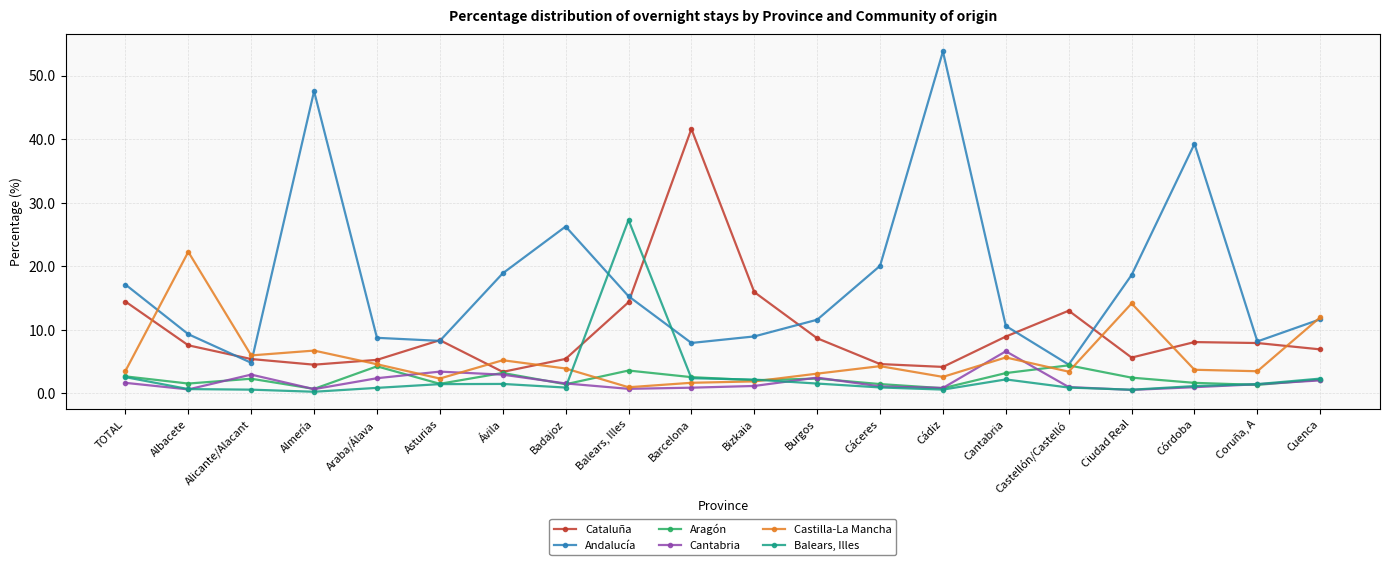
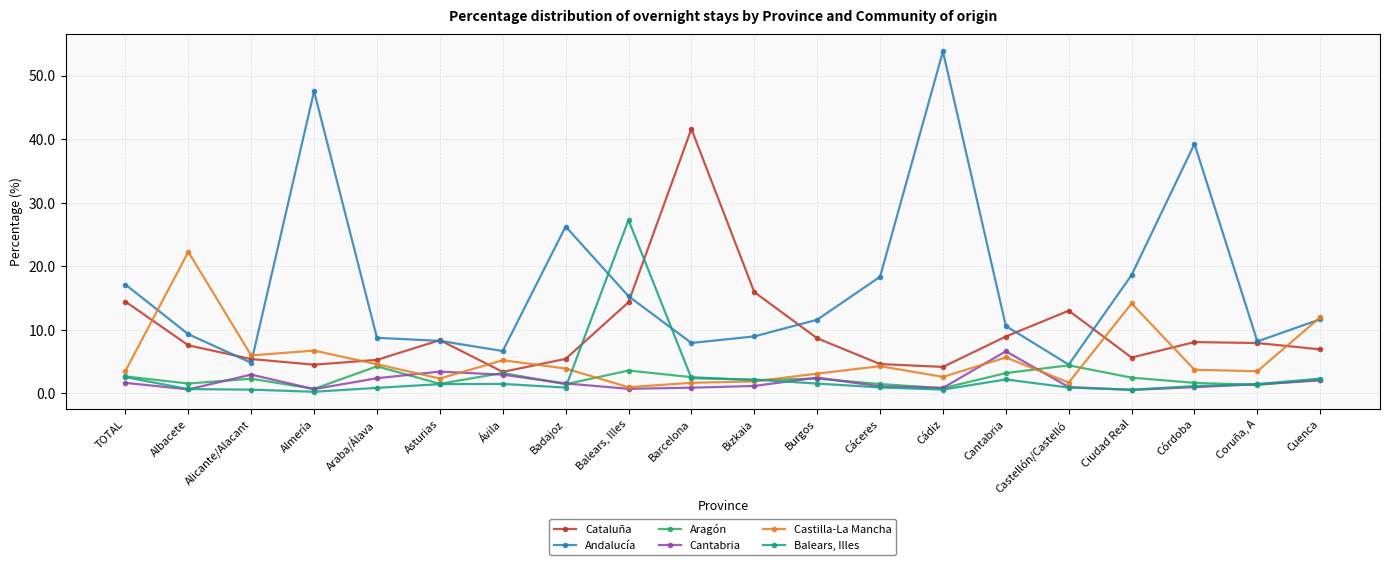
  {
    "Cataluña": {
      "TOTAL": 14,
      "Albacete": 8,
      "Alicante/Alacant": 5,
      "Almería": 4,
      "Araba/Álava": 5,
      "Badajoz": 5,
      "Balears, Illes": 14,
      "Barcelona": 42,
      "Bizkaia": 16,
      "Burgos": 9,
      "Cádiz": 4,
      "Cantabria": 9,
      "Castellón/Castelló": 13,
      "Ciudad Real": 6,
      "Córdoba": 8,
      "Cuenca": 7
    },
    "Andalucía": {
      "TOTAL": 17,
      "Albacete": 9,
      "Alicante/Alacant": 5,
      "Almería": 48,
      "Araba/Álava": 9,
-     "Ávila": 19,
+     "Ávila": 7,
      "Badajoz": 26,
      "Balears, Illes": 15,
      "Barcelona": 8,
      "Bizkaia": 9,
      "Burgos": 12,
-     "Cáceres": 20,
+     "Cáceres": 18,
      "Cádiz": 54,
      "Cantabria": 11,
      "Ciudad Real": 19,
      "Córdoba": 39
    },
    "Cantabria": {
      "TOTAL": 2,
      "Alicante/Alacant": 3,
      "Araba/Álava": 2,
      "Asturias": 3,
      "Barcelona": 1,
      "Bizkaia": 1,
      "Cantabria": 7
    },
    "Castilla-La Mancha": {
      "TOTAL": 3,
      "Albacete": 22,
      "Alicante/Alacant": 6,
      "Almería": 7,
      "Asturias": 2,
      "Ávila": 5,
      "Badajoz": 4,
      "Barcelona": 2,
      "Burgos": 3,
      "Cádiz": 3,
      "Cantabria": 6,
-     "Castellón/Castelló": 3,
+     "Castellón/Castelló": 2,
      "Ciudad Real": 14,
      "Córdoba": 4,
      "Coruña, A": 3
    }
  }
